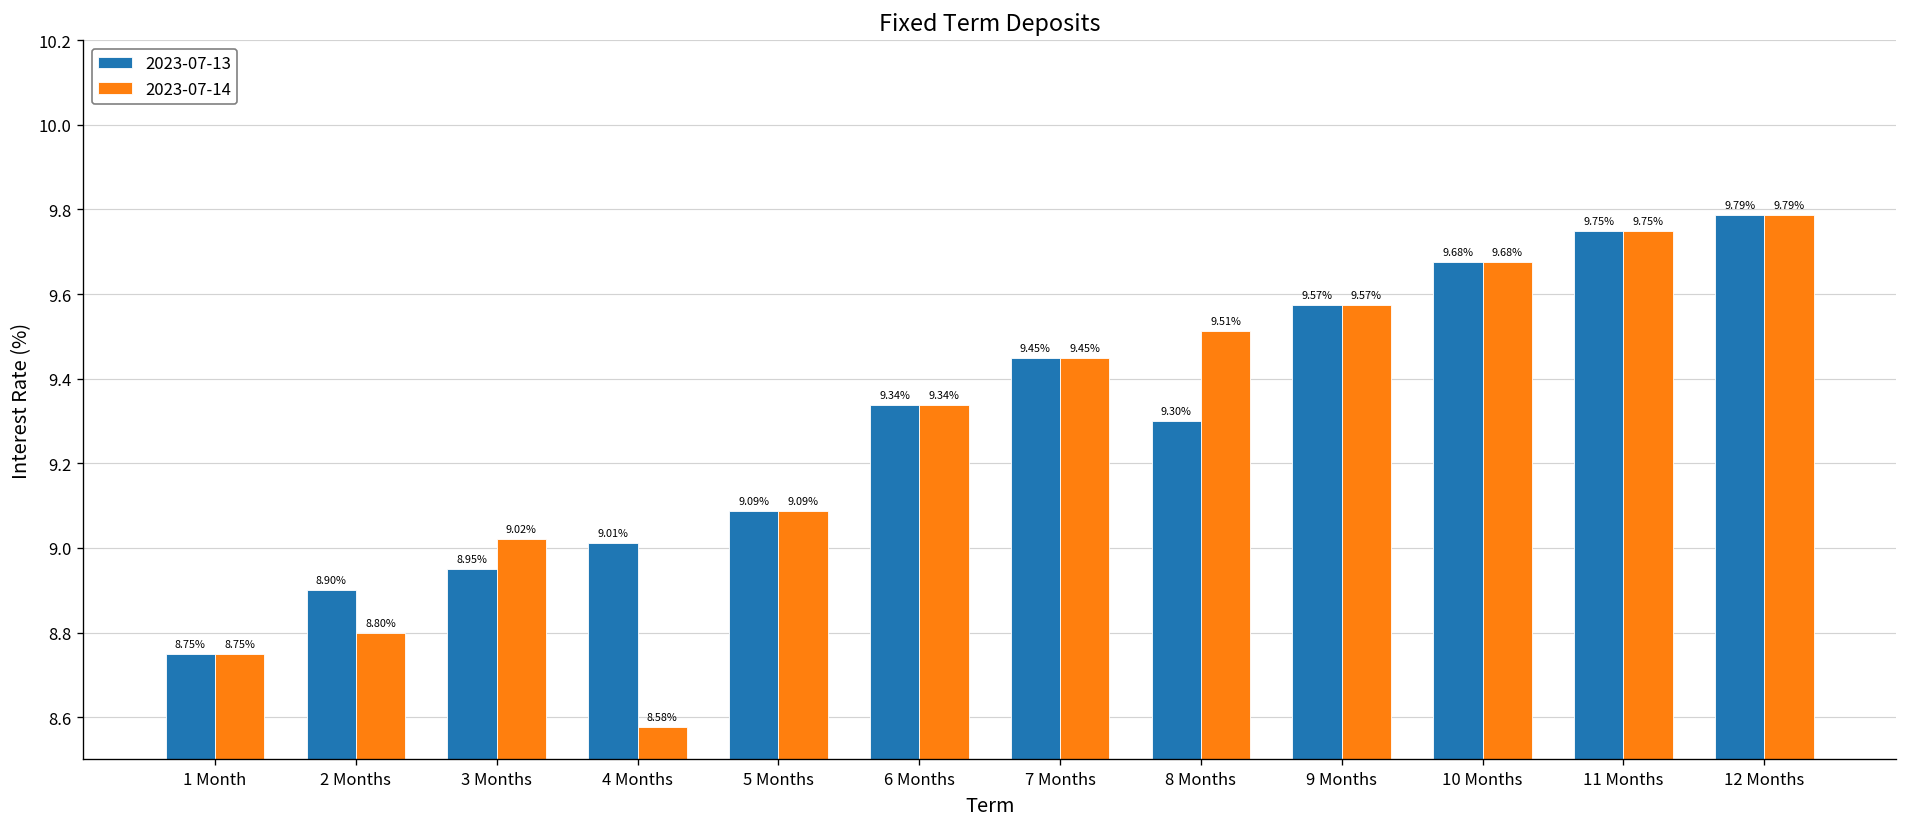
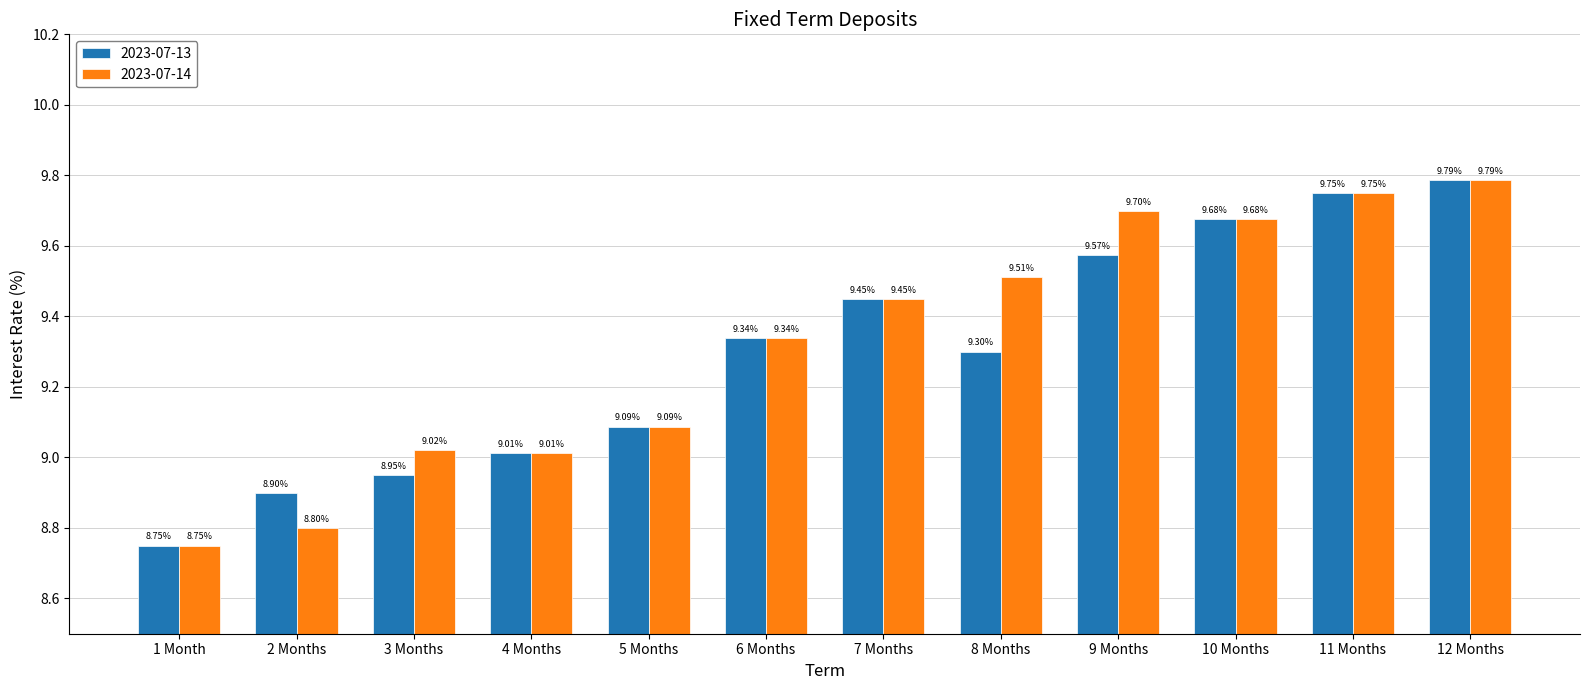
  {
    "2023-07-13": {
      "1 Month": "8.75%",
      "2 Months": "8.90%",
      "3 Months": "8.95%",
      "4 Months": "9.01%",
      "5 Months": "9.09%",
      "6 Months": "9.34%",
      "7 Months": "9.45%",
      "8 Months": "9.30%",
      "9 Months": "9.57%",
      "10 Months": "9.68%",
      "11 Months": "9.75%",
      "12 Months": "9.79%"
    },
    "2023-07-14": {
      "1 Month": "8.75%",
      "2 Months": "8.80%",
      "3 Months": "9.02%",
-     "4 Months": "8.58%",
+     "4 Months": "9.01%",
      "5 Months": "9.09%",
      "6 Months": "9.34%",
      "7 Months": "9.45%",
      "8 Months": "9.51%",
-     "9 Months": "9.57%",
+     "9 Months": "9.70%",
      "10 Months": "9.68%",
      "11 Months": "9.75%",
      "12 Months": "9.79%"
    }
  }
